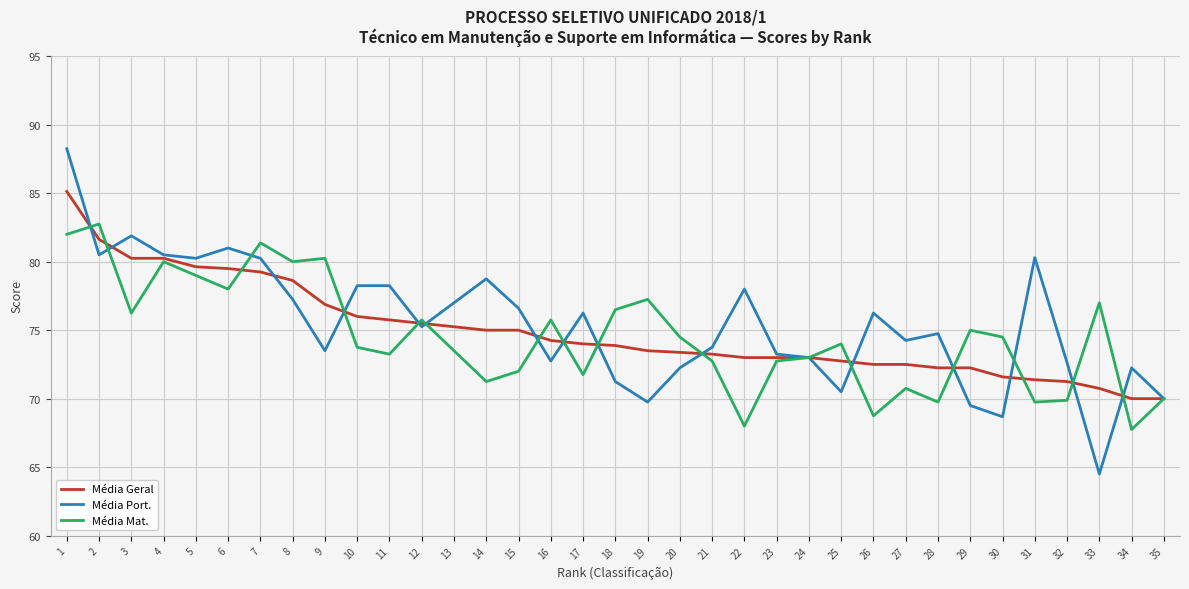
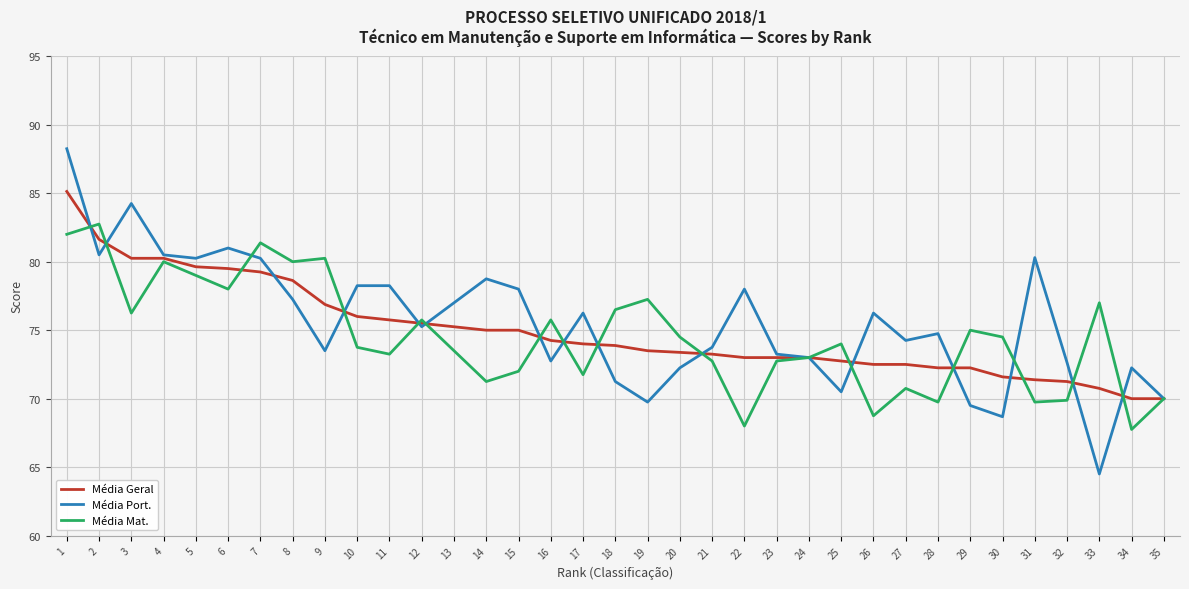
  {
    "Média Geral": {
      "1": 85.1,
      "2": 81.6,
      "3": 80.3,
      "4": 80.3,
      "5": 79.6,
      "6": 79.5,
      "7": 79.3,
      "8": 78.6,
      "9": 76.9,
      "10": 76.0,
      "11": 75.8,
      "12": 75.5,
      "13": 75.3,
      "14": 75.0,
      "15": 75.0,
      "16": 74.3,
      "17": 74.0,
      "18": 73.9,
      "19": 73.5,
      "20": 73.4,
      "21": 73.3,
      "22": 73.0,
      "23": 73.0,
      "25": 72.8,
      "26": 72.5,
      "27": 72.5,
      "28": 72.3,
      "29": 72.3,
      "30": 71.6,
      "31": 71.4,
      "32": 71.3,
      "33": 70.8,
      "34": 70.0
    },
    "Média Port.": {
      "1": 88.3,
      "2": 80.5,
-     "3": 81.9,
+     "3": 84.3,
      "4": 80.5,
      "5": 80.3,
      "6": 81.0,
      "7": 80.3,
      "8": 77.3,
      "9": 73.5,
      "10": 78.3,
      "11": 78.3,
      "12": 75.3,
      "13": 77.0,
      "14": 78.8,
-     "15": 76.6,
+     "15": 78.0,
      "16": 72.8,
      "17": 76.3,
      "18": 71.3,
      "19": 69.8,
      "20": 72.3,
      "21": 73.8,
      "22": 78.0,
      "23": 73.3,
      "25": 70.5,
      "26": 76.3,
      "27": 74.3,
      "28": 74.8,
      "29": 69.5,
      "30": 68.7,
      "31": 80.3,
      "32": 72.6,
      "33": 64.5,
      "34": 72.3
    },
    "Média Mat.": {
      "1": 82.0,
      "2": 82.8,
      "3": 76.3,
      "4": 80.0,
      "5": 79.0,
      "6": 78.0,
      "7": 81.4,
      "8": 80.0,
      "9": 80.3,
      "10": 73.8,
      "11": 73.3,
      "12": 75.8,
      "13": 73.5,
      "14": 71.3,
      "15": 72.0,
      "16": 75.8,
      "17": 71.8,
      "18": 76.5,
      "19": 77.3,
      "20": 74.5,
      "21": 72.8,
      "22": 68.0,
      "23": 72.8,
      "25": 74.0,
      "26": 68.8,
      "27": 70.8,
      "28": 69.8,
      "29": 75.0,
      "30": 74.5,
      "31": 69.8,
      "32": 69.9,
      "33": 77.0,
      "34": 67.8
    }
  }
